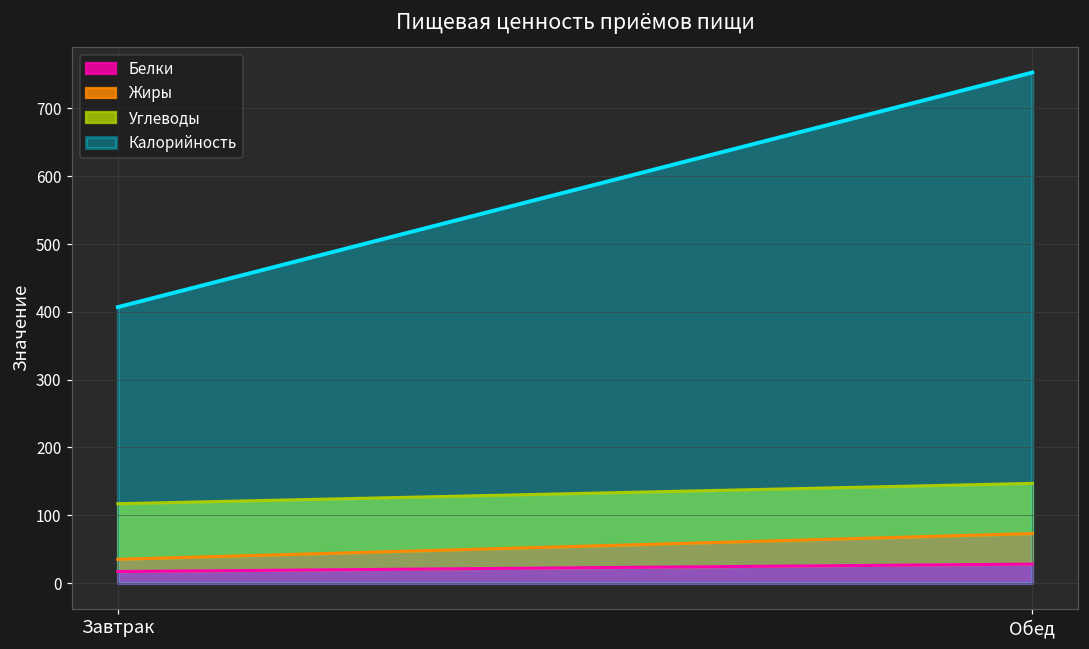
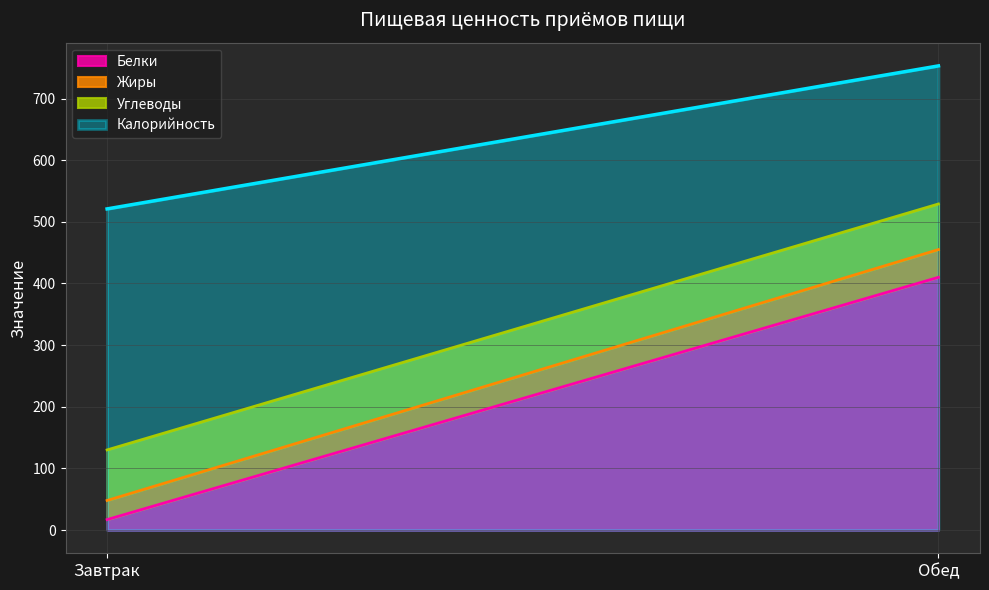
  {
    "Белки": {
      "Завтрак": 20,
-     "Обед": 30
+     "Обед": 410
    },
    "Жиры": {
-     "Завтрак": 20,
+     "Завтрак": 30,
      "Обед": 50
    },
    "Углеводы": {
      "Завтрак": 80,
      "Обед": 70
    },
    "Калорийность": {
-     "Завтрак": 410,
+     "Завтрак": 520,
      "Обед": 750
    }
  }
